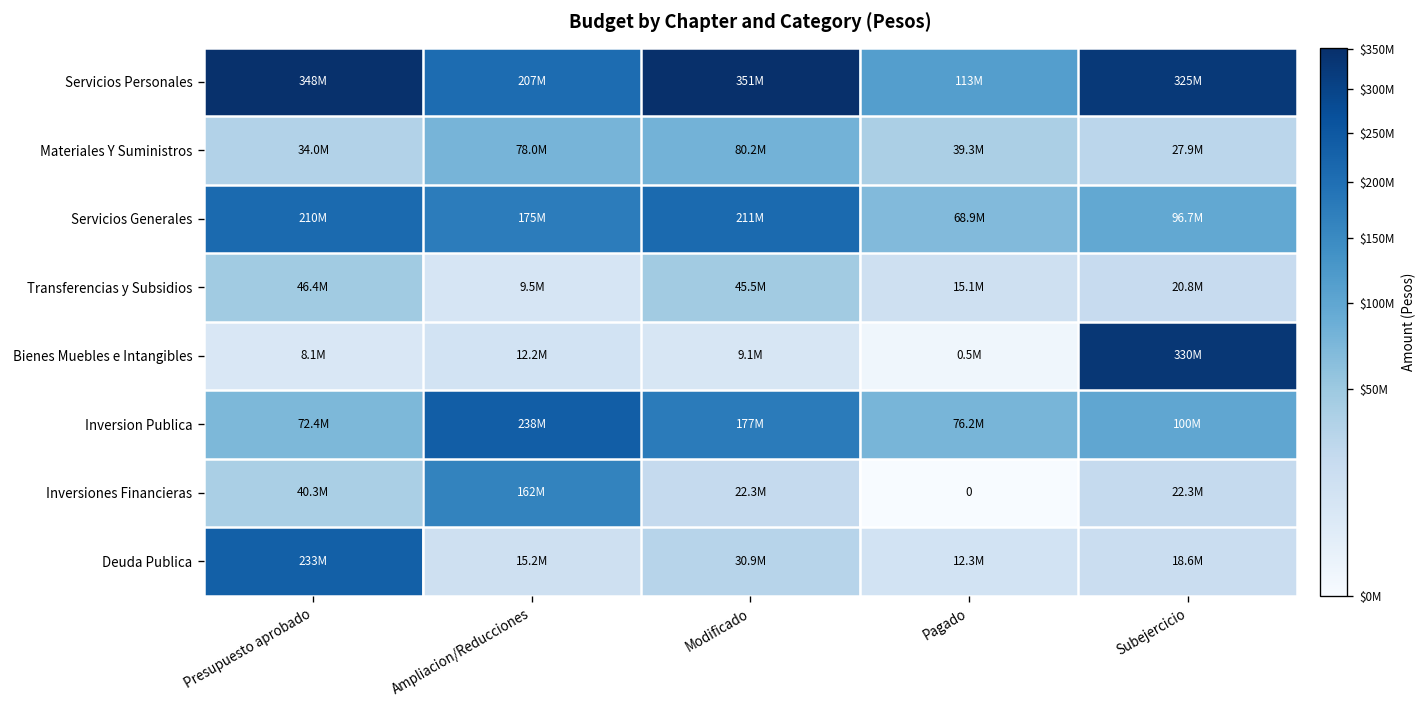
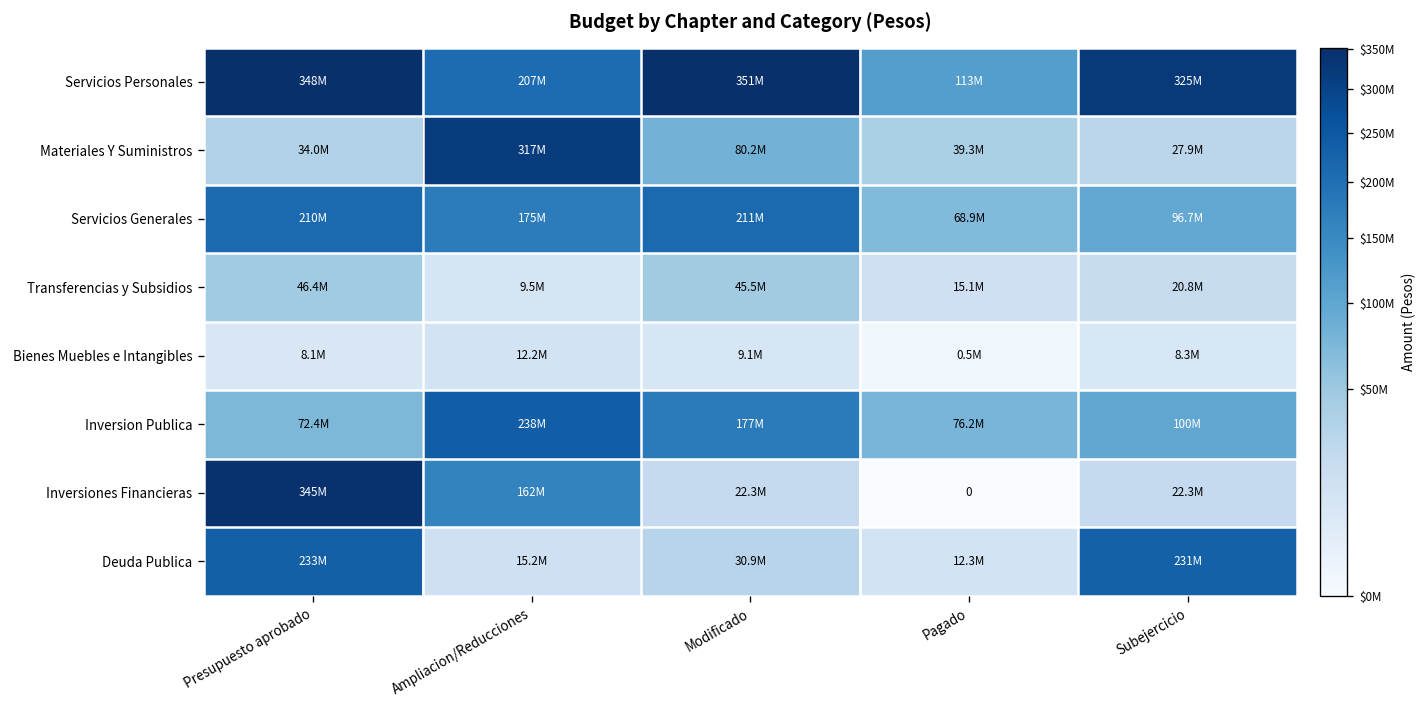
  {
    "Servicios Personales": {
      "Presupuesto aprobado": "348M",
      "Ampliacion/Reducciones": "207M",
      "Modificado": "351M",
      "Pagado": "113M",
      "Subejercicio": "325M"
    },
    "Materiales Y Suministros": {
      "Presupuesto aprobado": "34.0M",
-     "Ampliacion/Reducciones": "78.0M",
+     "Ampliacion/Reducciones": "317M",
      "Modificado": "80.2M",
      "Pagado": "39.3M",
      "Subejercicio": "27.9M"
    },
    "Servicios Generales": {
      "Presupuesto aprobado": "210M",
      "Ampliacion/Reducciones": "175M",
      "Modificado": "211M",
      "Pagado": "68.9M",
      "Subejercicio": "96.7M"
    },
    "Transferencias y Subsidios": {
      "Presupuesto aprobado": "46.4M",
      "Ampliacion/Reducciones": "9.5M",
      "Modificado": "45.5M",
      "Pagado": "15.1M",
      "Subejercicio": "20.8M"
    },
    "Bienes Muebles e Intangibles": {
      "Presupuesto aprobado": "8.1M",
      "Ampliacion/Reducciones": "12.2M",
      "Modificado": "9.1M",
      "Pagado": "0.5M",
-     "Subejercicio": "330M"
+     "Subejercicio": "8.3M"
    },
    "Inversion Publica": {
      "Presupuesto aprobado": "72.4M",
      "Ampliacion/Reducciones": "238M",
      "Modificado": "177M",
      "Pagado": "76.2M",
      "Subejercicio": "100M"
    },
    "Inversiones Financieras": {
-     "Presupuesto aprobado": "40.3M",
+     "Presupuesto aprobado": "345M",
      "Ampliacion/Reducciones": "162M",
      "Modificado": "22.3M",
      "Pagado": "0",
      "Subejercicio": "22.3M"
    },
    "Deuda Publica": {
      "Presupuesto aprobado": "233M",
      "Ampliacion/Reducciones": "15.2M",
      "Modificado": "30.9M",
      "Pagado": "12.3M",
-     "Subejercicio": "18.6M"
+     "Subejercicio": "231M"
    }
  }
